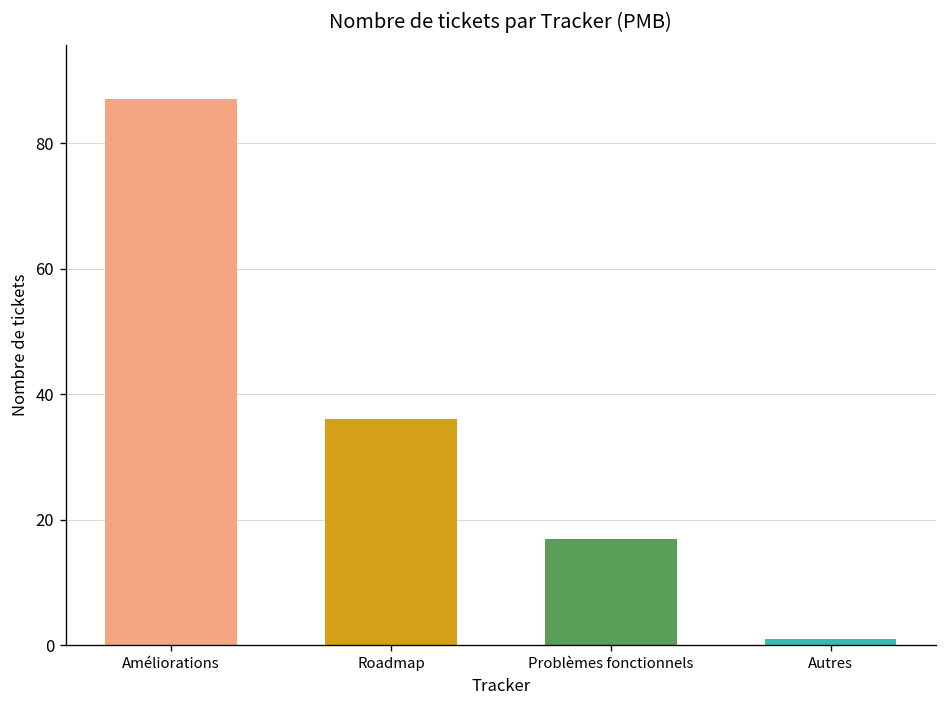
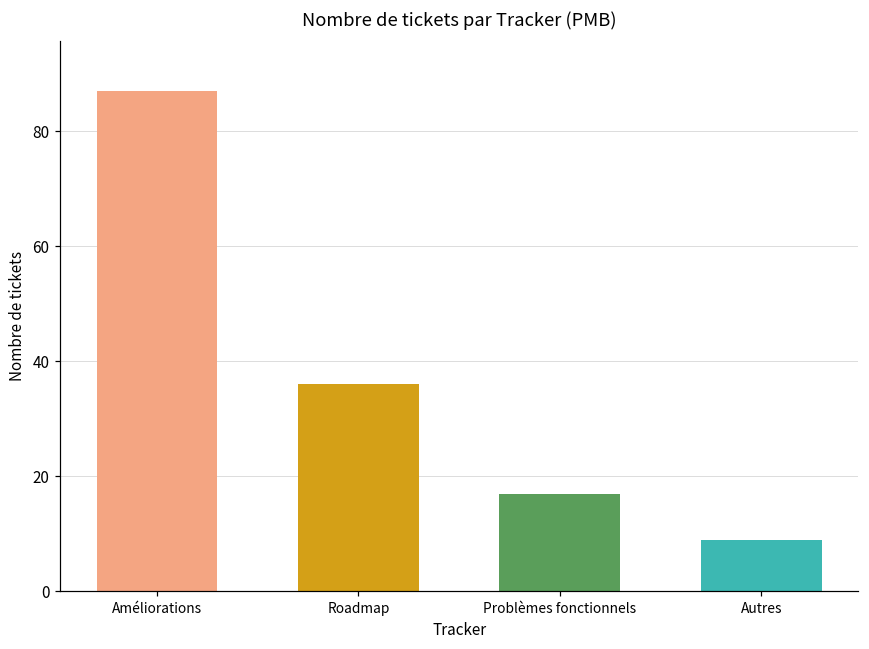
  {
    "Améliorations": 87,
    "Roadmap": 36,
    "Problèmes fonctionnels": 17,
-   "Autres": 1
+   "Autres": 9
  }
